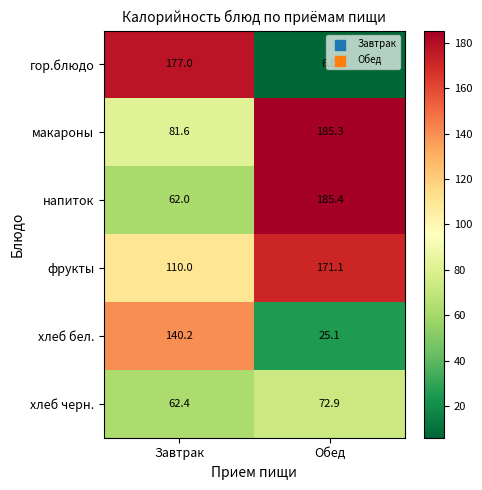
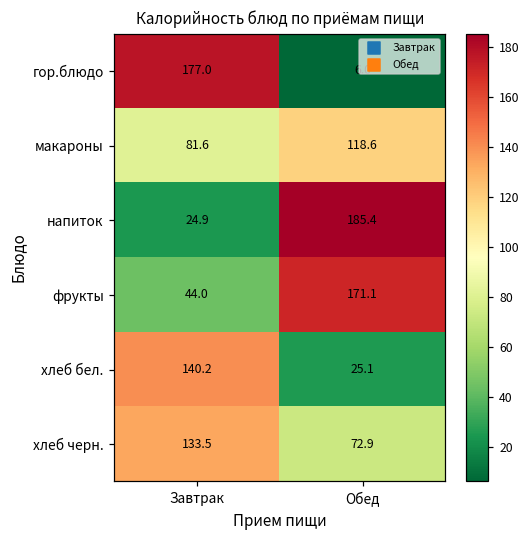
  {
    "гор.блюдо": {
      "Завтрак": 177.0
    },
    "макароны": {
      "Завтрак": 81.6,
-     "Обед": 185.3
+     "Обед": 118.6
    },
    "напиток": {
-     "Завтрак": 62.0,
+     "Завтрак": 24.9,
      "Обед": 185.4
    },
    "фрукты": {
-     "Завтрак": 110.0,
+     "Завтрак": 44.0,
      "Обед": 171.1
    },
    "хлеб бел.": {
      "Завтрак": 140.2,
      "Обед": 25.1
    },
    "хлеб черн.": {
-     "Завтрак": 62.4,
+     "Завтрак": 133.5,
      "Обед": 72.9
    }
  }
